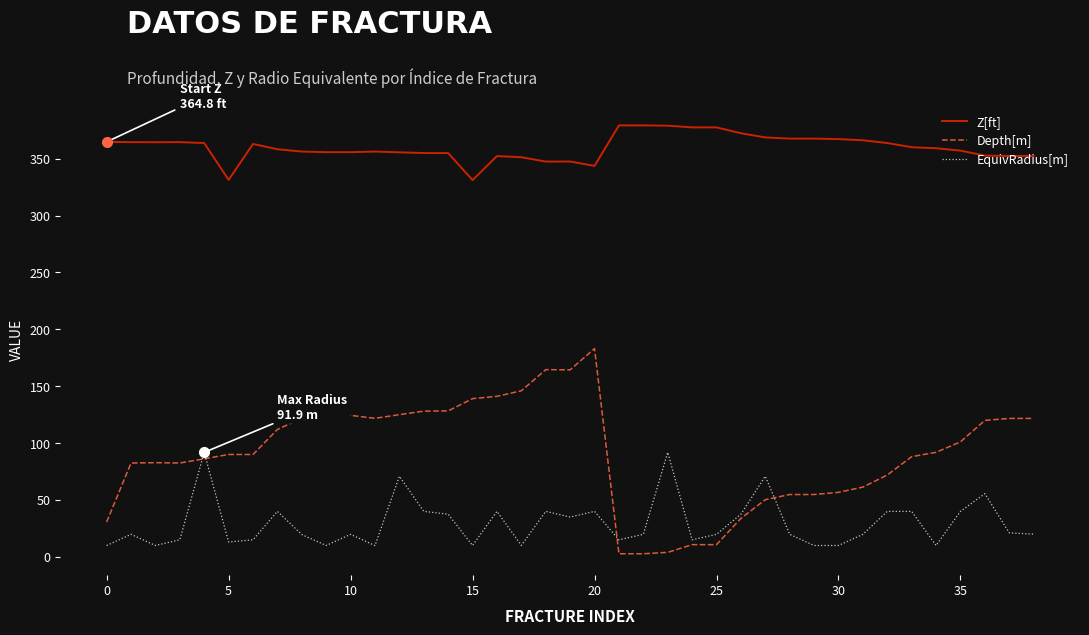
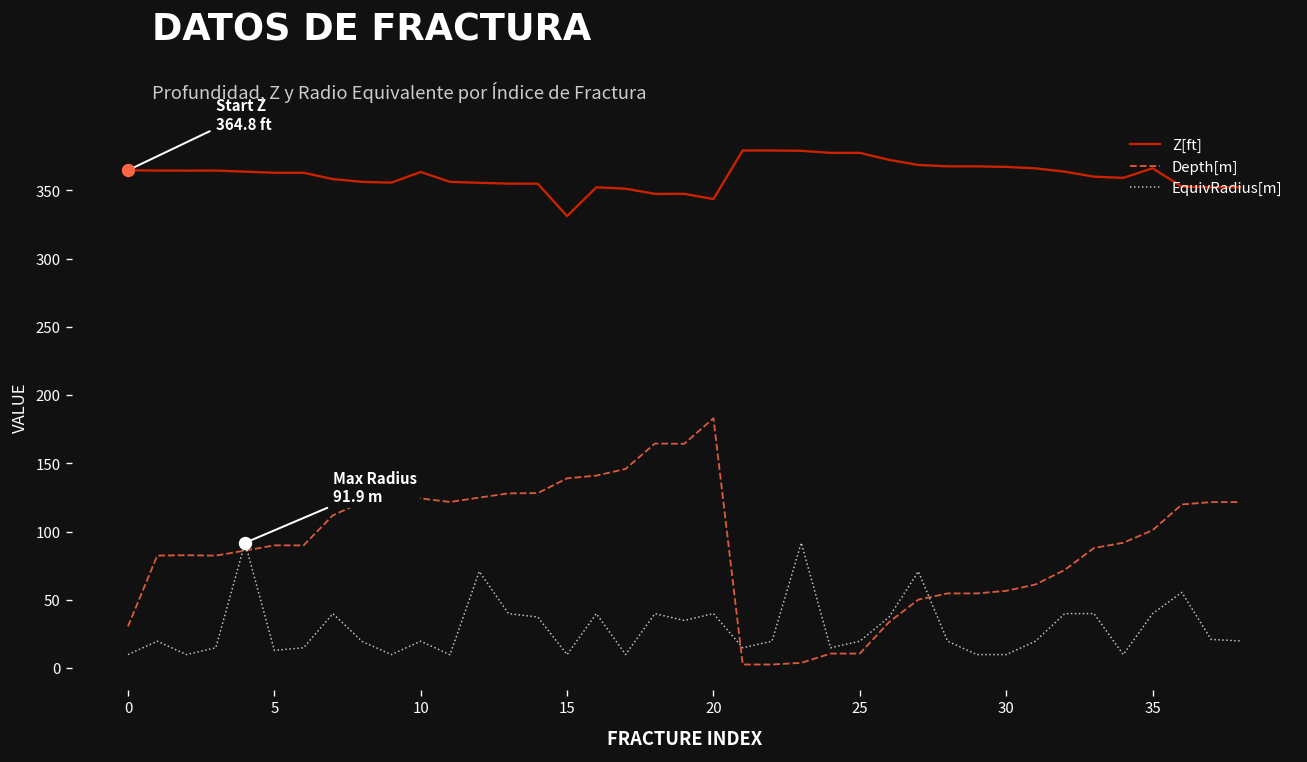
  {
    "Z[ft]": {
-     "5": 331,
-     "10": 356,
+     "5": 363,
+     "10": 364,
      "15": 331,
      "20": 344,
      "25": 378,
      "30": 367,
-     "35": 357
+     "35": 366
    }
  }
